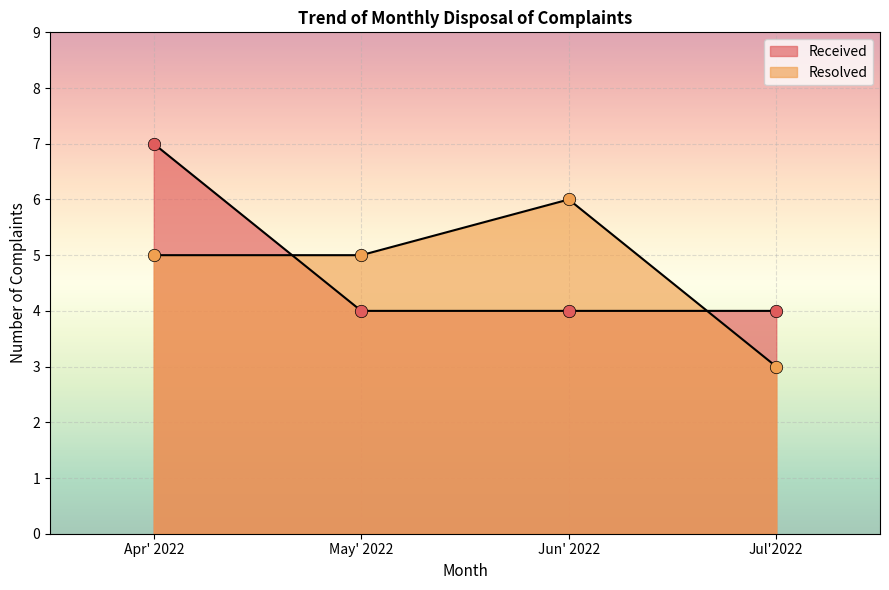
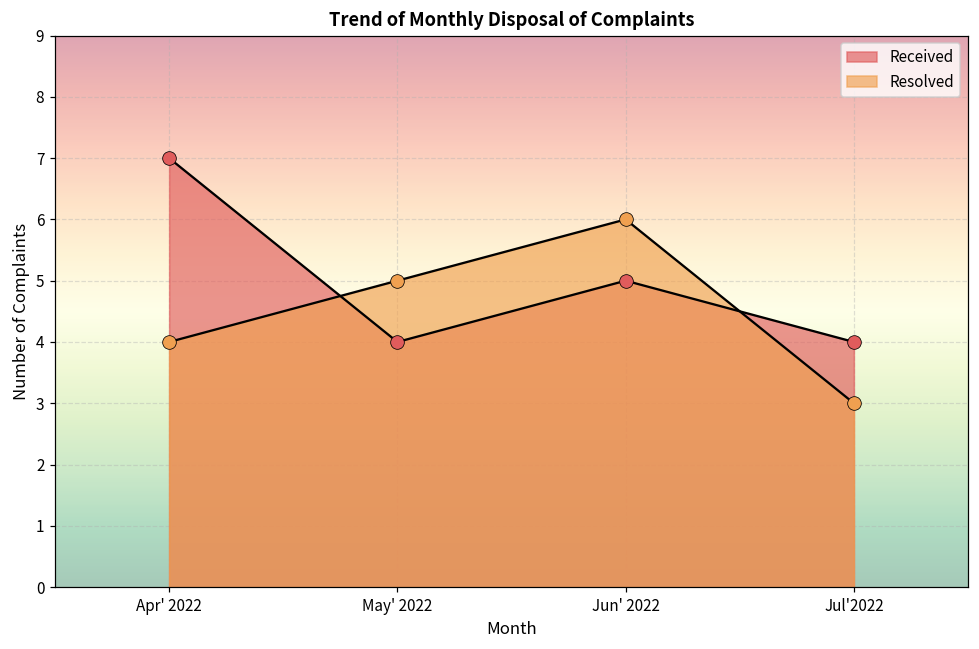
  {
    "Received": {
      "Apr' 2022": 7,
      "May' 2022": 4,
-     "Jun' 2022": 4,
+     "Jun' 2022": 5,
      "Jul'2022": 4
    },
    "Resolved": {
-     "Apr' 2022": 5,
+     "Apr' 2022": 4,
      "May' 2022": 5,
      "Jun' 2022": 6,
      "Jul'2022": 3
    }
  }
